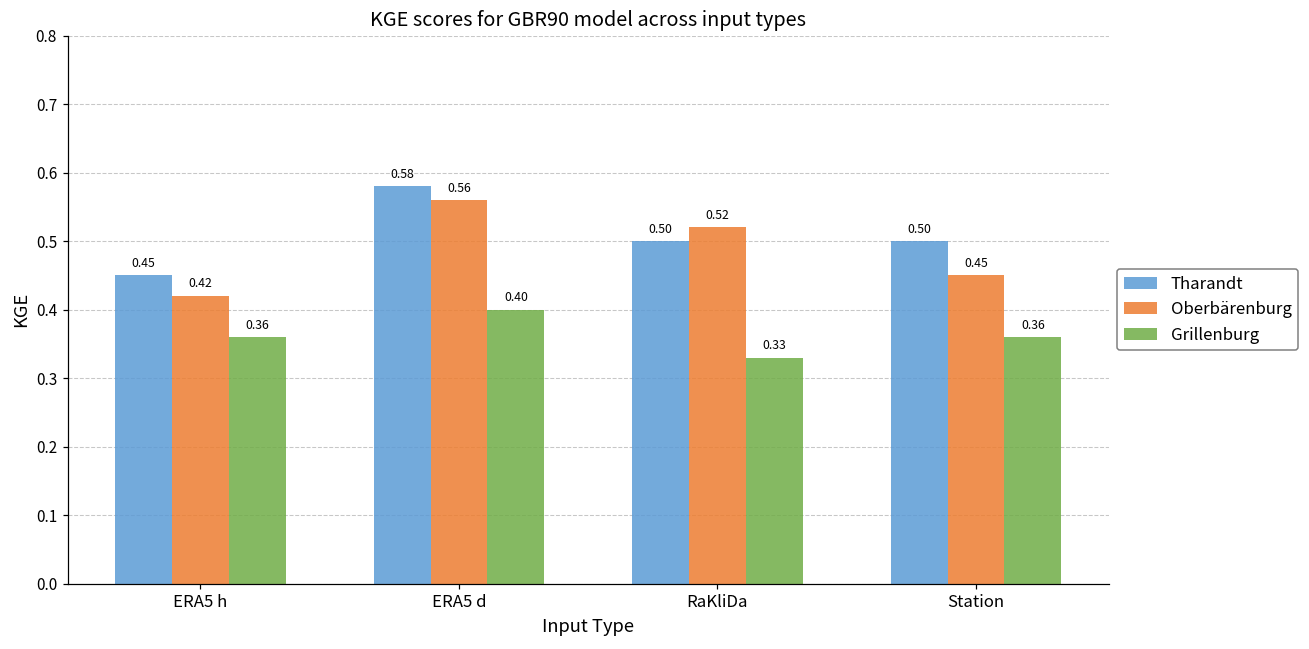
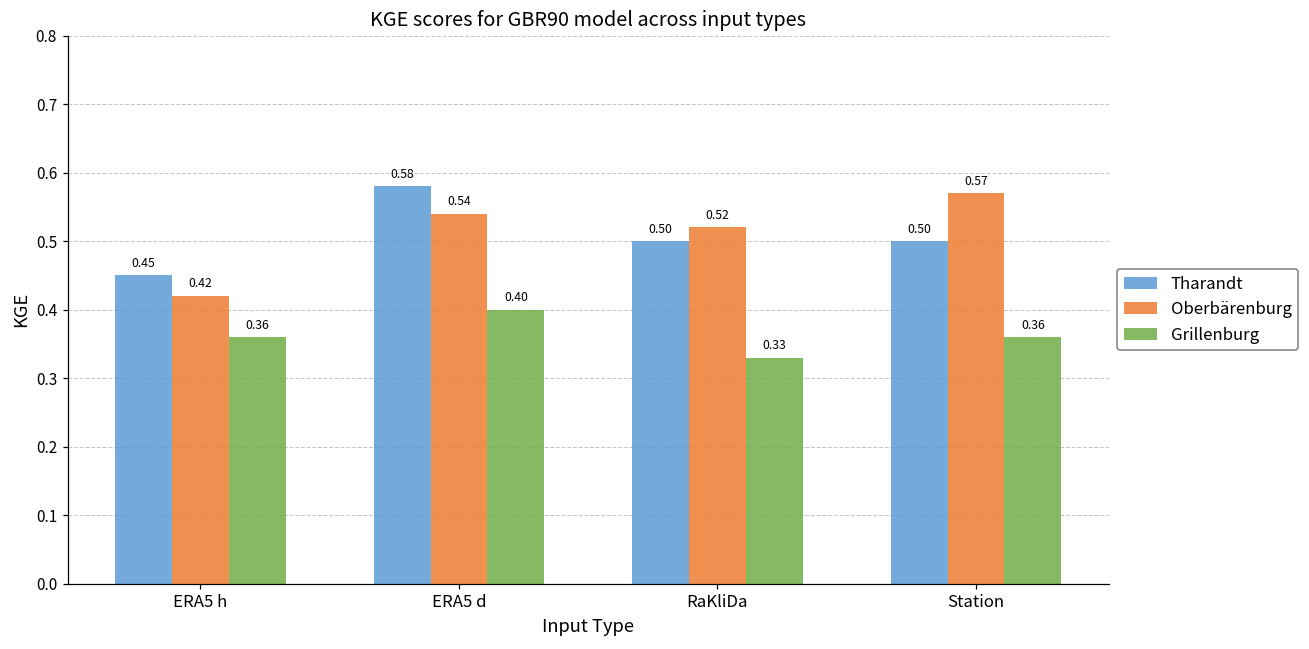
  {
    "Tharandt": {
      "ERA5 h": 0.45,
      "ERA5 d": 0.58,
      "RaKliDa": 0.50,
      "Station": 0.50
    },
    "Oberbärenburg": {
      "ERA5 h": 0.42,
-     "ERA5 d": 0.56,
+     "ERA5 d": 0.54,
      "RaKliDa": 0.52,
-     "Station": 0.45
+     "Station": 0.57
    },
    "Grillenburg": {
      "ERA5 h": 0.36,
      "ERA5 d": 0.40,
      "RaKliDa": 0.33,
      "Station": 0.36
    }
  }
